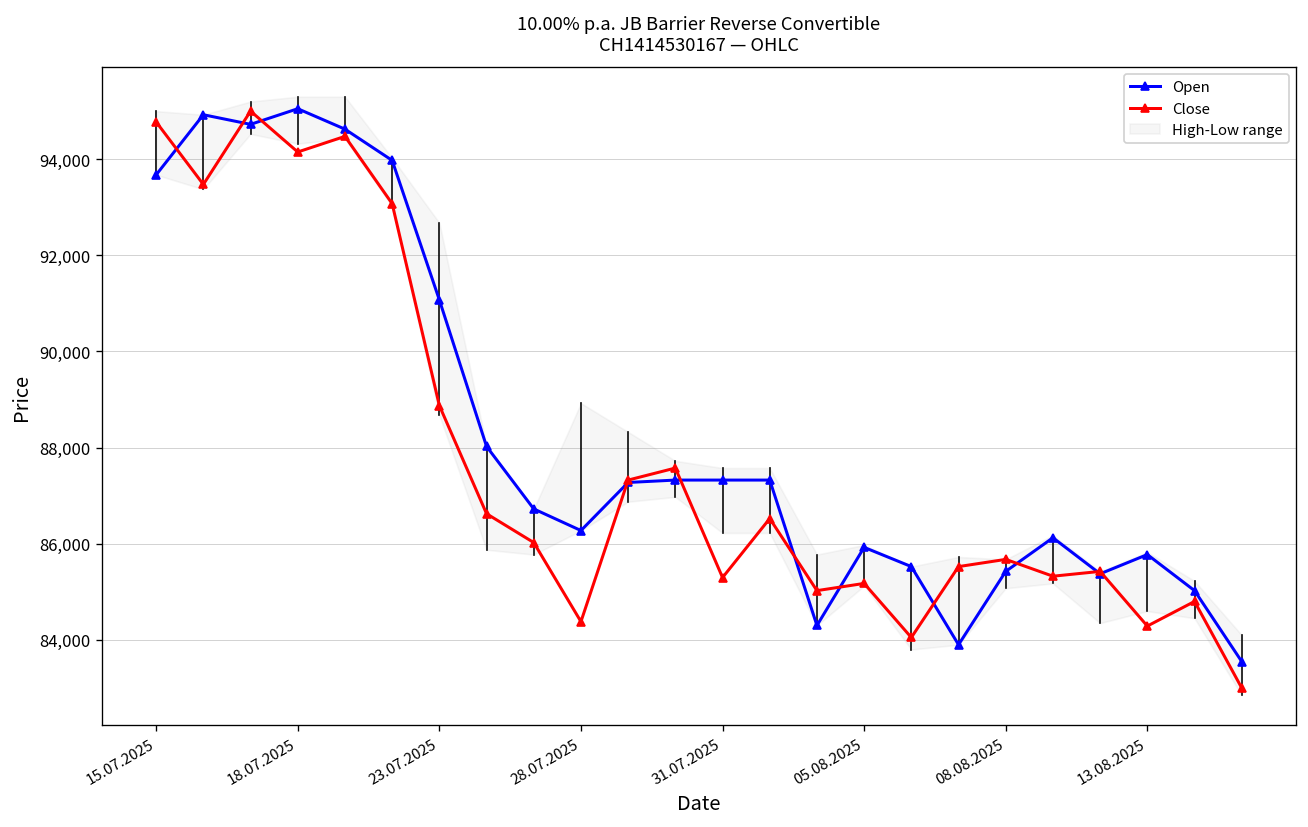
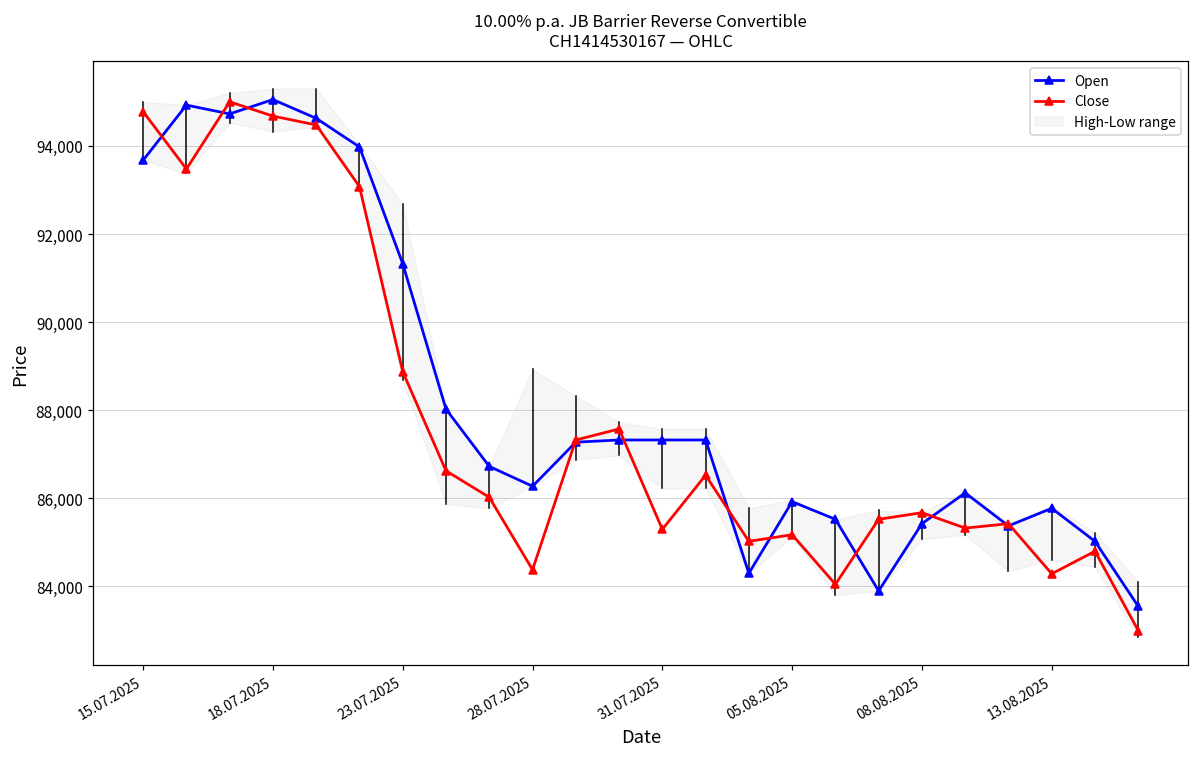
  {
    "Open": {
      "18.07.2025": "95,100",
-     "23.07.2025": "91,100",
+     "23.07.2025": "91,300",
      "31.07.2025": "87,300",
      "08.08.2025": "85,400"
    },
    "Close": {
      "15.07.2025": "94,800",
-     "18.07.2025": "94,200",
+     "18.07.2025": "94,700",
      "23.07.2025": "88,900",
      "28.07.2025": "84,400",
      "31.07.2025": "85,300",
      "13.08.2025": "84,300"
    }
  }
